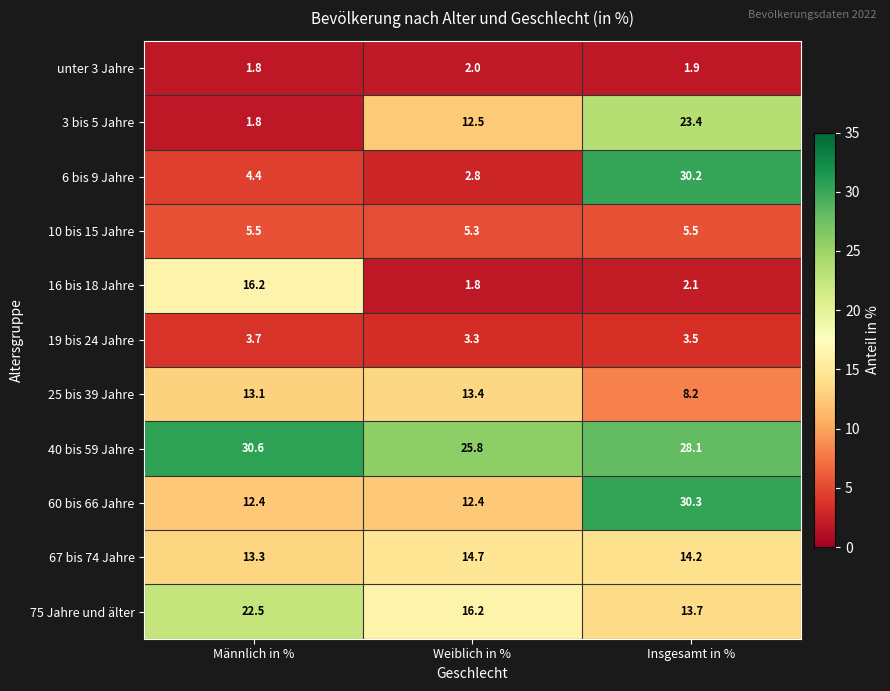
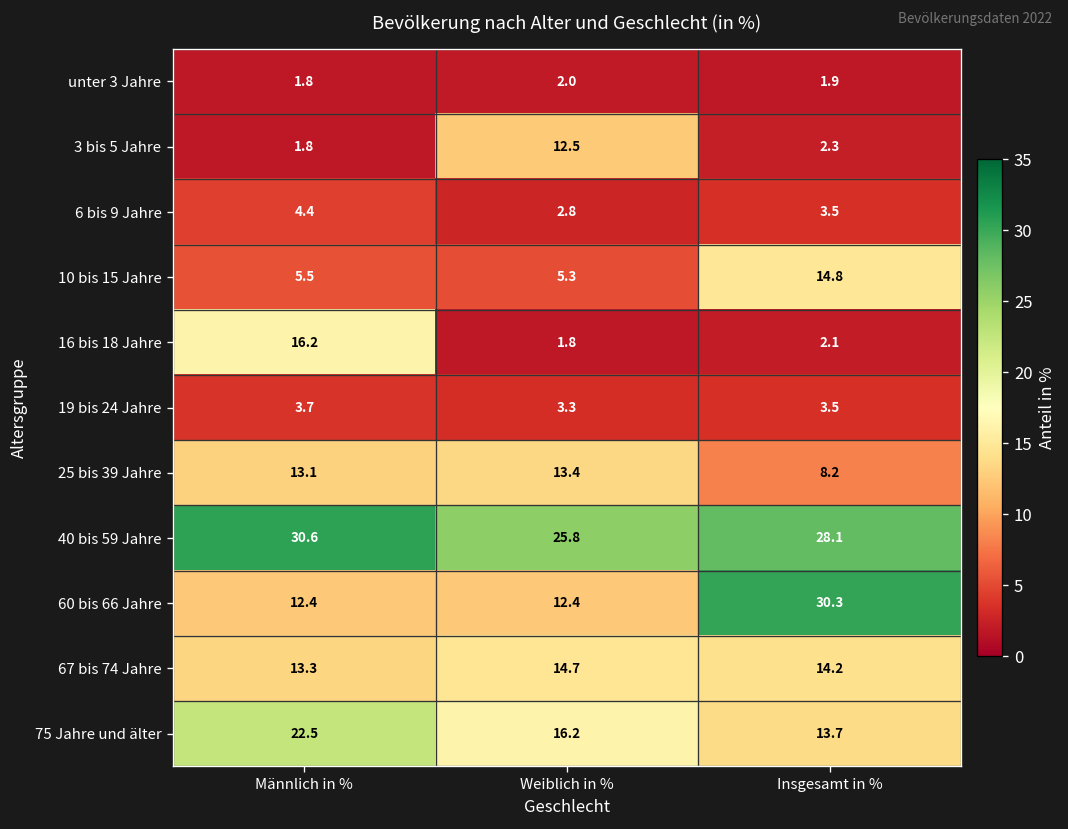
  {
    "unter 3 Jahre": {
      "Männlich in %": 1.8,
      "Weiblich in %": 2.0,
      "Insgesamt in %": 1.9
    },
    "3 bis 5 Jahre": {
      "Männlich in %": 1.8,
      "Weiblich in %": 12.5,
-     "Insgesamt in %": 23.4
+     "Insgesamt in %": 2.3
    },
    "6 bis 9 Jahre": {
      "Männlich in %": 4.4,
      "Weiblich in %": 2.8,
-     "Insgesamt in %": 30.2
+     "Insgesamt in %": 3.5
    },
    "10 bis 15 Jahre": {
      "Männlich in %": 5.5,
      "Weiblich in %": 5.3,
-     "Insgesamt in %": 5.5
+     "Insgesamt in %": 14.8
    },
    "16 bis 18 Jahre": {
      "Männlich in %": 16.2,
      "Weiblich in %": 1.8,
      "Insgesamt in %": 2.1
    },
    "19 bis 24 Jahre": {
      "Männlich in %": 3.7,
      "Weiblich in %": 3.3,
      "Insgesamt in %": 3.5
    },
    "25 bis 39 Jahre": {
      "Männlich in %": 13.1,
      "Weiblich in %": 13.4,
      "Insgesamt in %": 8.2
    },
    "40 bis 59 Jahre": {
      "Männlich in %": 30.6,
      "Weiblich in %": 25.8,
      "Insgesamt in %": 28.1
    },
    "60 bis 66 Jahre": {
      "Männlich in %": 12.4,
      "Weiblich in %": 12.4,
      "Insgesamt in %": 30.3
    },
    "67 bis 74 Jahre": {
      "Männlich in %": 13.3,
      "Weiblich in %": 14.7,
      "Insgesamt in %": 14.2
    },
    "75 Jahre und älter": {
      "Männlich in %": 22.5,
      "Weiblich in %": 16.2,
      "Insgesamt in %": 13.7
    }
  }
